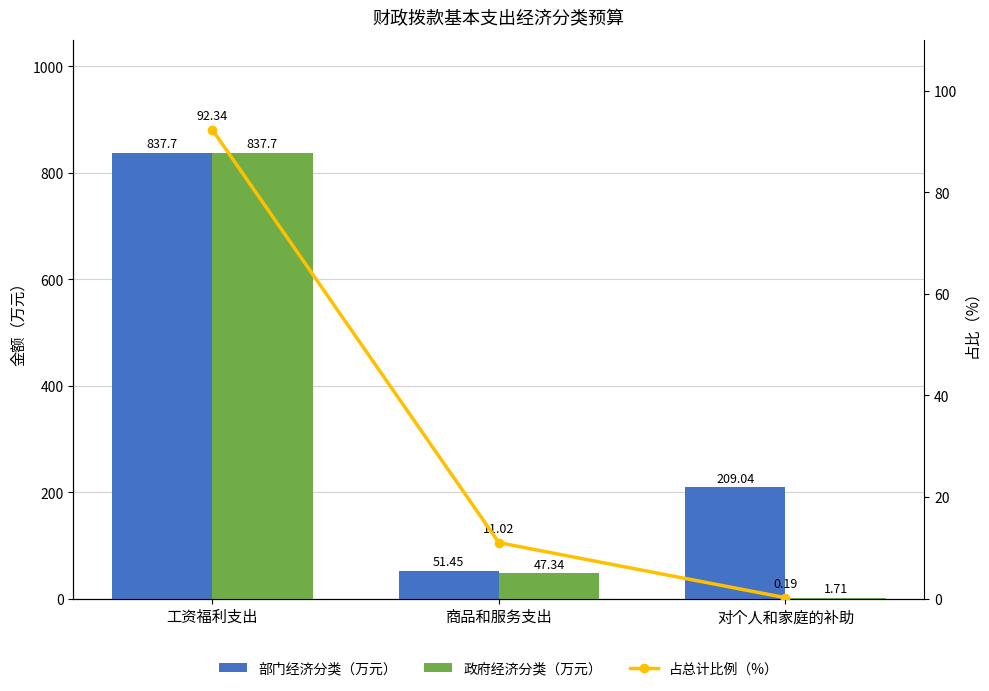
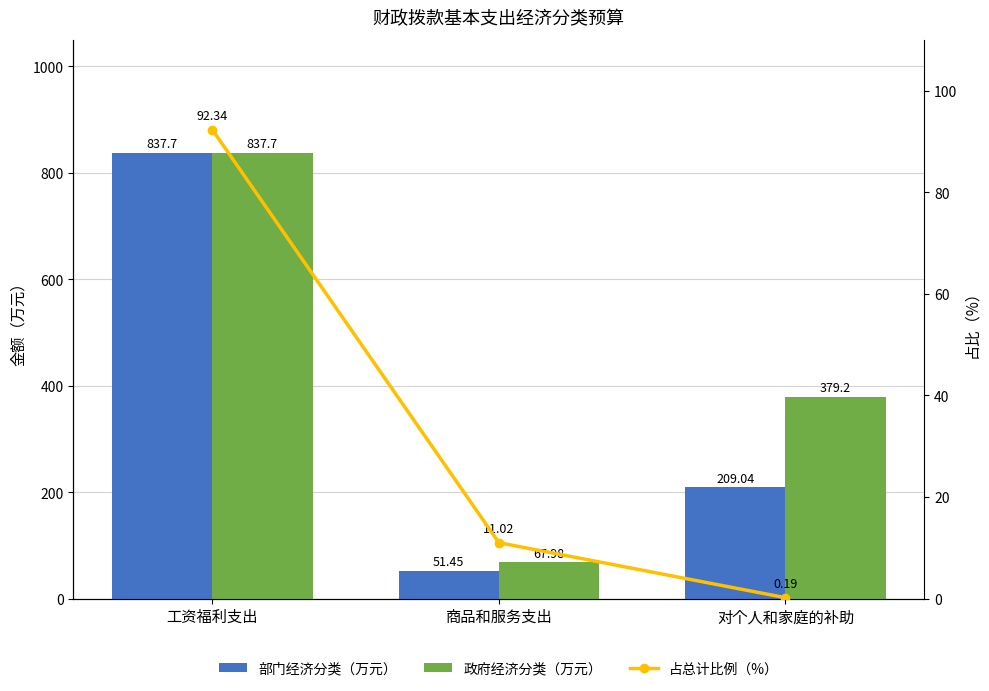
  {
    "部门经济分类（万元）": {
      "工资福利支出": 837.7,
      "商品和服务支出": 51.45,
      "对个人和家庭的补助": 209.04
    },
    "政府经济分类（万元）": {
      "工资福利支出": 837.7,
-     "商品和服务支出": 47.34,
-     "对个人和家庭的补助": 1.71
+     "商品和服务支出": 67.98,
+     "对个人和家庭的补助": 379.2
    },
    "占总计比例（%）": {
      "工资福利支出": 92.34,
      "商品和服务支出": 11.02,
      "对个人和家庭的补助": 0.19
    }
  }
